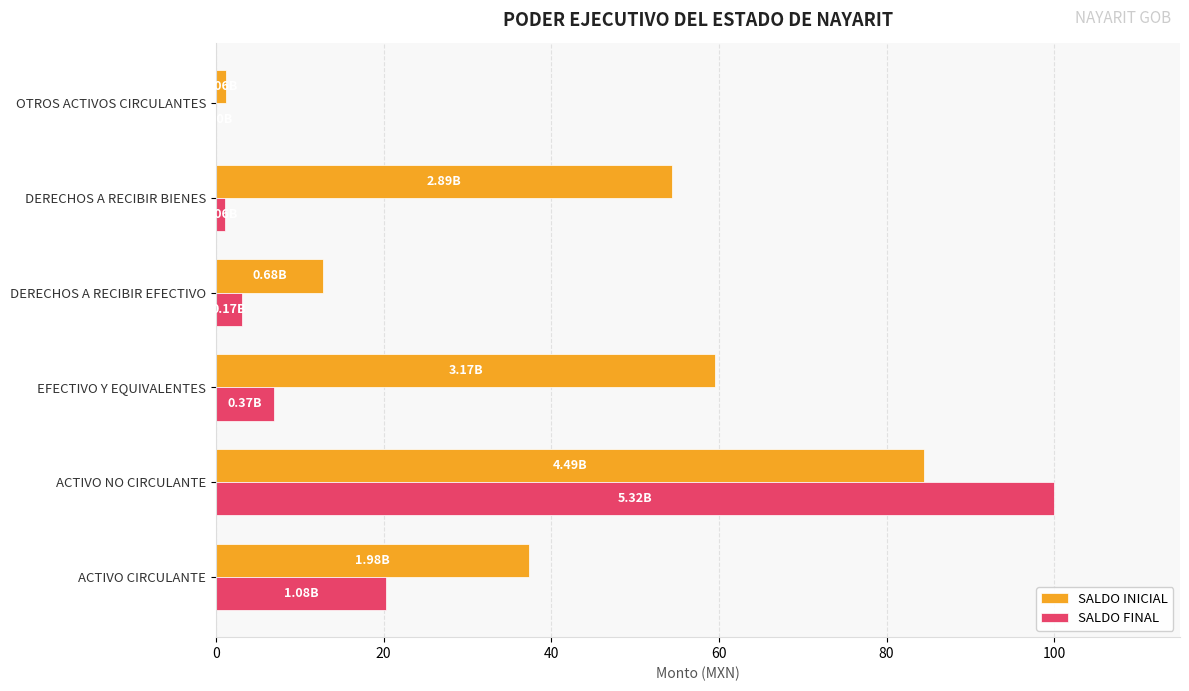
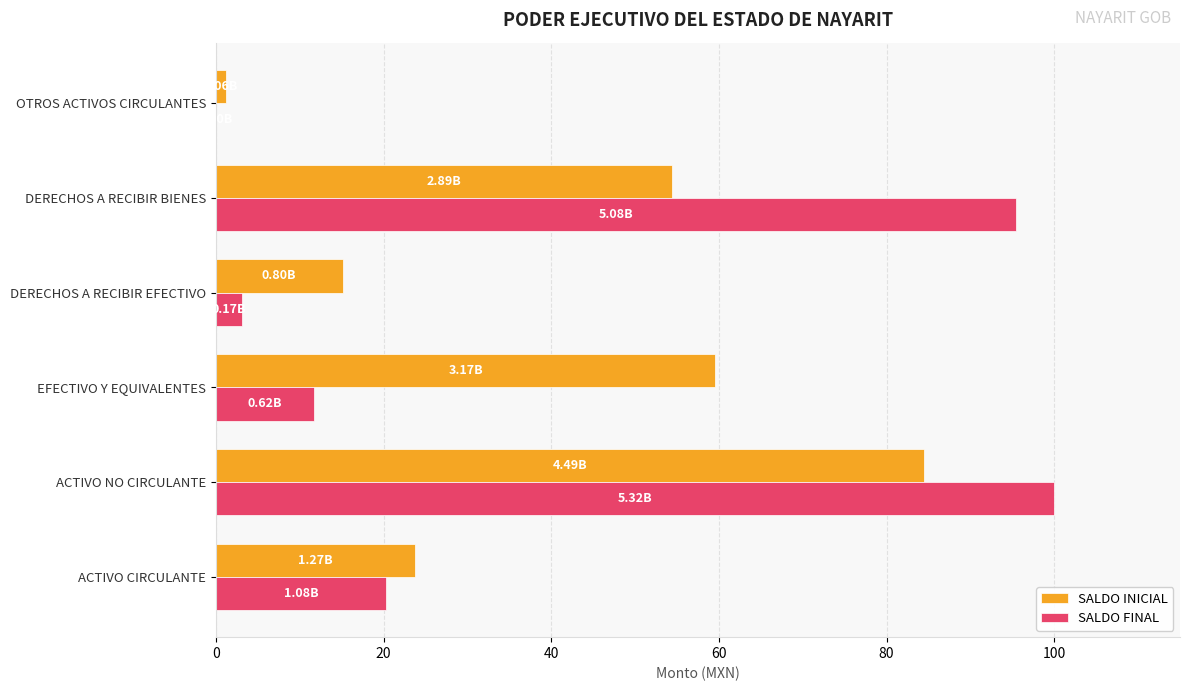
  {
    "SALDO INICIAL": {
-     "DERECHOS A RECIBIR EFECTIVO": "0.68B",
-     "ACTIVO CIRCULANTE": "1.98B"
+     "DERECHOS A RECIBIR EFECTIVO": "0.80B",
+     "ACTIVO CIRCULANTE": "1.27B"
    },
    "SALDO FINAL": {
-     "DERECHOS A RECIBIR BIENES": "1",
-     "EFECTIVO Y EQUIVALENTES": "0.37B"
+     "DERECHOS A RECIBIR BIENES": "95",
+     "EFECTIVO Y EQUIVALENTES": "0.62B"
    }
  }
